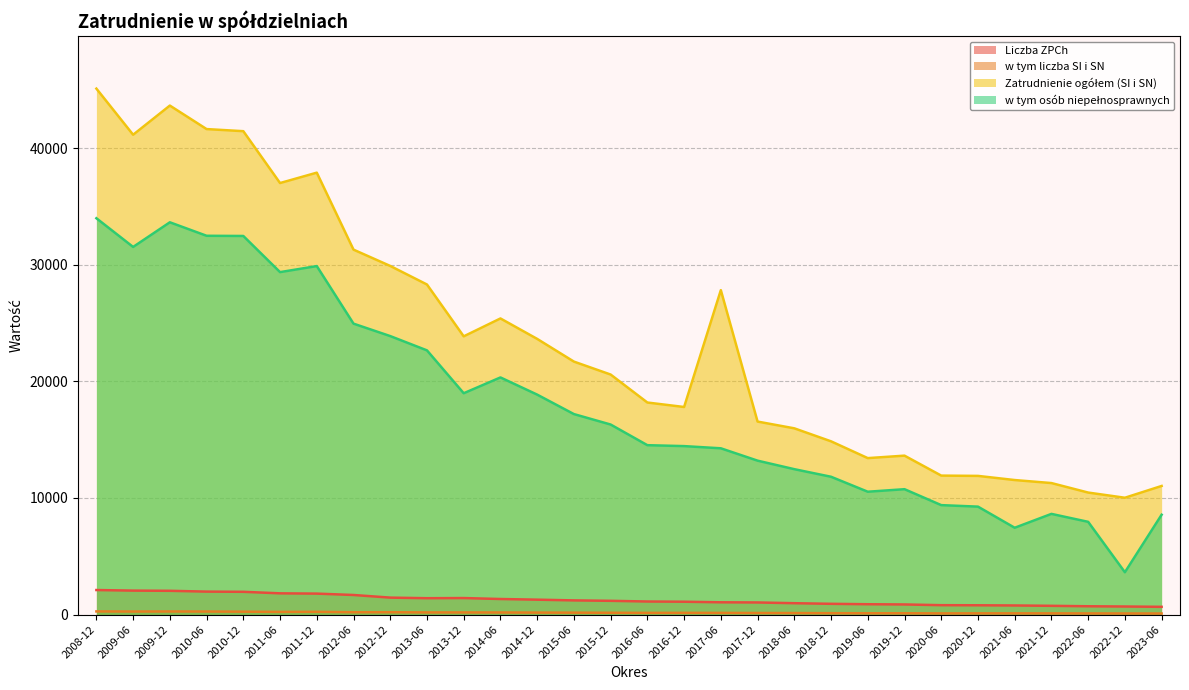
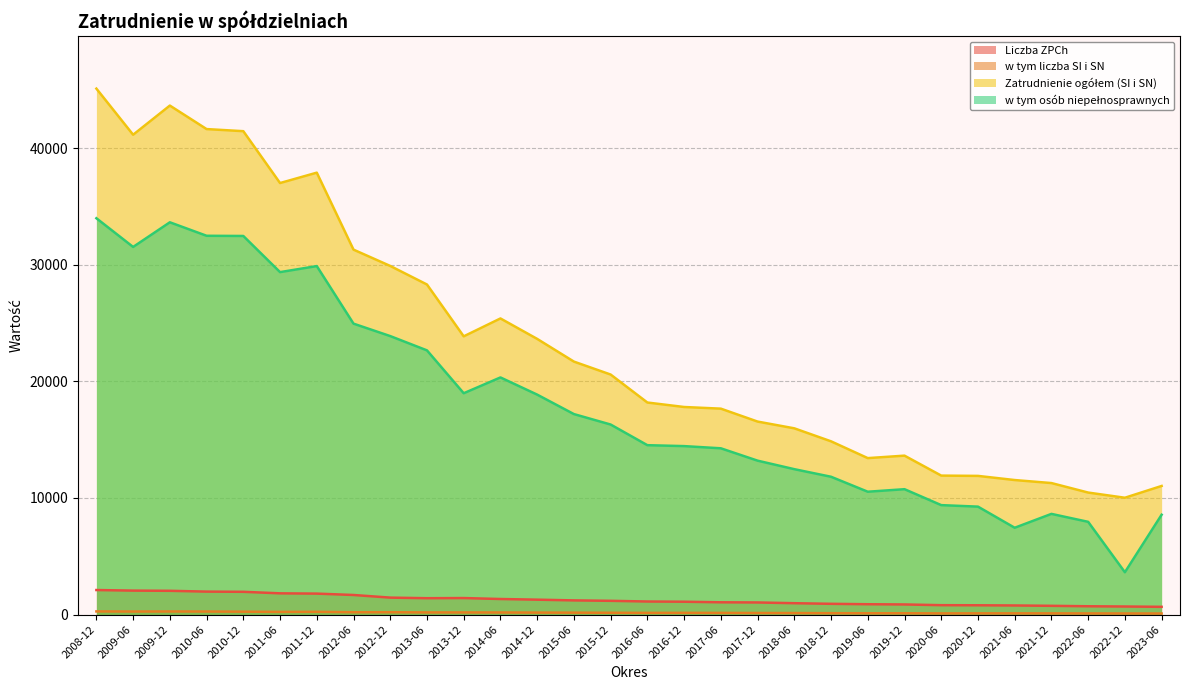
  {
    "Zatrudnienie ogółem (SI i SN)": {
      "2008-12": 45100,
      "2009-06": 41200,
      "2009-12": 43700,
      "2010-06": 41600,
      "2010-12": 41500,
      "2011-06": 37000,
      "2011-12": 37900,
      "2012-06": 31300,
      "2012-12": 29900,
      "2013-06": 28300,
      "2013-12": 23900,
      "2014-06": 25400,
      "2014-12": 23600,
      "2015-06": 21700,
      "2015-12": 20600,
      "2016-06": 18200,
      "2016-12": 17800,
-     "2017-06": 27800,
+     "2017-06": 17700,
      "2017-12": 16600,
      "2018-06": 16000,
      "2018-12": 14900,
      "2019-06": 13400,
      "2019-12": 13600,
      "2020-06": 11900,
      "2020-12": 11900,
      "2021-06": 11500,
      "2021-12": 11300,
      "2022-06": 10500,
      "2022-12": 10000,
      "2023-06": 11000
    },
    "w tym osób niepełnosprawnych": {
      "2008-12": 34000,
      "2009-06": 31500,
      "2009-12": 33600,
      "2010-06": 32500,
      "2010-12": 32500,
      "2011-06": 29400,
      "2011-12": 29900,
      "2012-06": 24900,
      "2012-12": 23900,
      "2013-06": 22700,
      "2013-12": 19000,
      "2014-06": 20300,
      "2014-12": 18900,
      "2015-06": 17200,
      "2015-12": 16300,
      "2016-06": 14500,
      "2016-12": 14400,
      "2017-06": 14300,
      "2017-12": 13200,
      "2018-06": 12500,
      "2018-12": 11800,
      "2019-06": 10500,
      "2019-12": 10800,
      "2020-06": 9400,
      "2020-12": 9300,
      "2021-06": 7400,
      "2021-12": 8600,
      "2022-06": 8000,
      "2022-12": 3600,
      "2023-06": 8600
    }
  }
